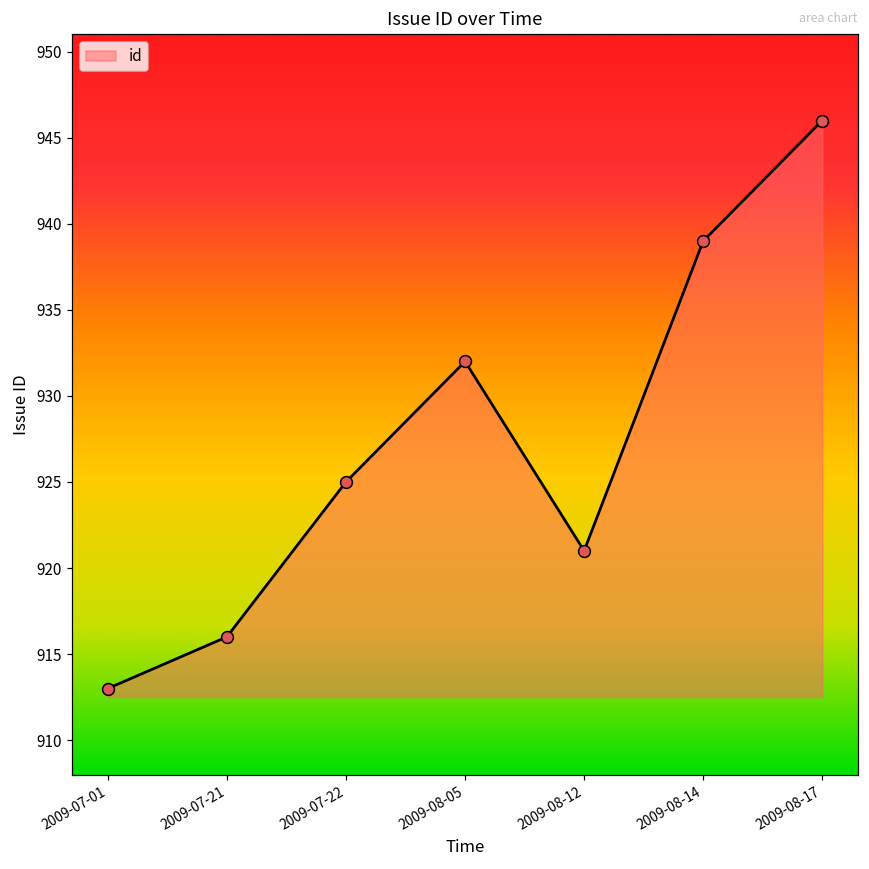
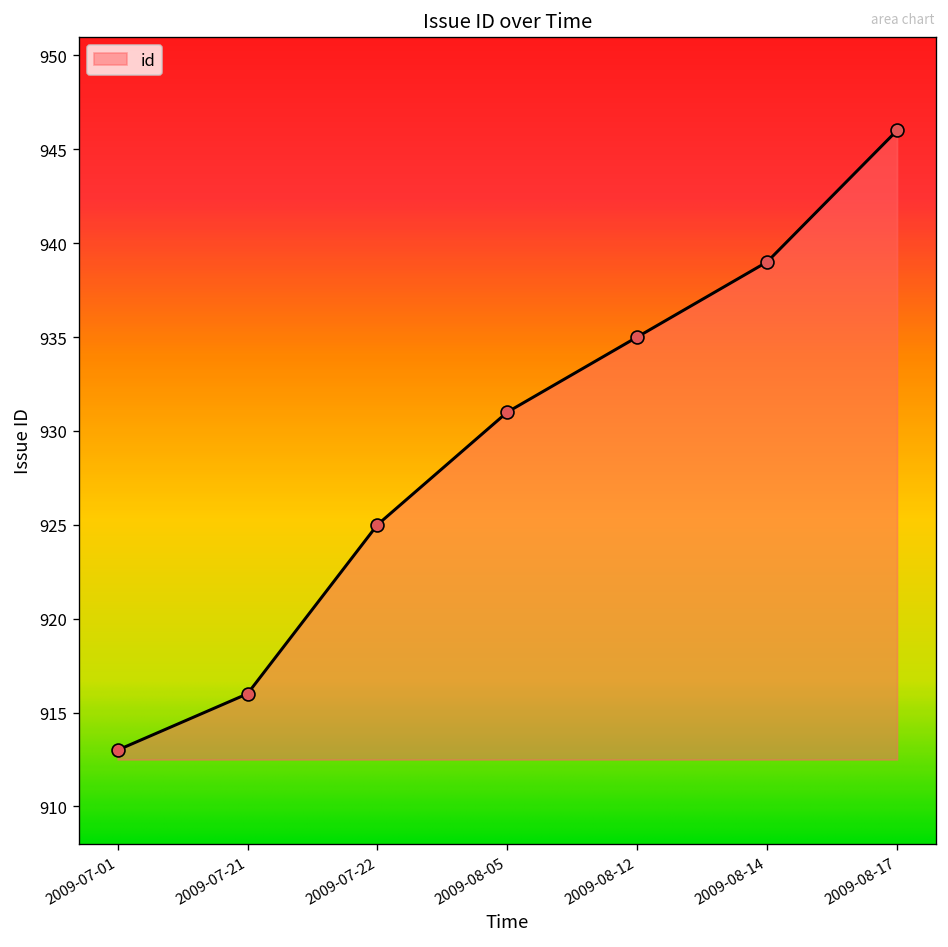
  {
    "2009-07-01": 913,
    "2009-07-21": 916,
    "2009-07-22": 925,
-   "2009-08-05": 932,
-   "2009-08-12": 921,
+   "2009-08-05": 931,
+   "2009-08-12": 935,
    "2009-08-14": 939,
    "2009-08-17": 946
  }
